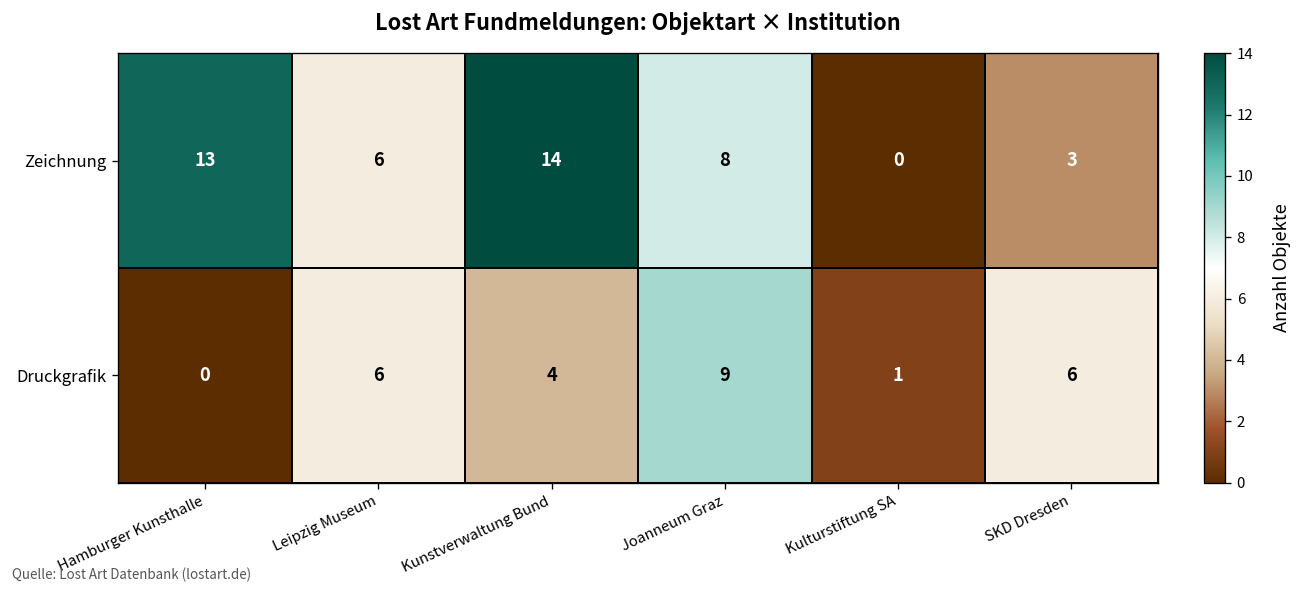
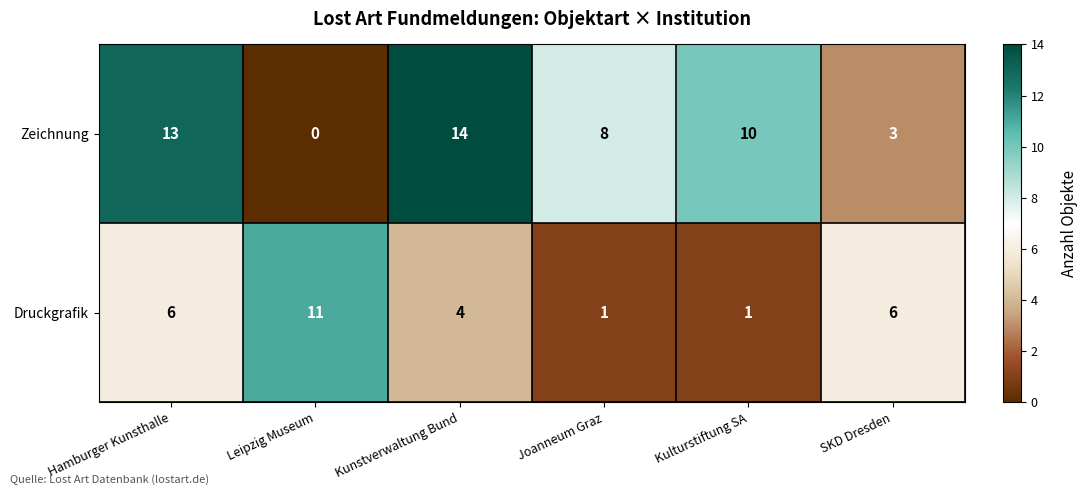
  {
    "Zeichnung": {
      "Hamburger Kunsthalle": 13,
-     "Leipzig Museum": 6,
+     "Leipzig Museum": 0,
      "Kunstverwaltung Bund": 14,
      "Joanneum Graz": 8,
-     "Kulturstiftung SA": 0,
+     "Kulturstiftung SA": 10,
      "SKD Dresden": 3
    },
    "Druckgrafik": {
-     "Hamburger Kunsthalle": 0,
-     "Leipzig Museum": 6,
+     "Hamburger Kunsthalle": 6,
+     "Leipzig Museum": 11,
      "Kunstverwaltung Bund": 4,
-     "Joanneum Graz": 9,
+     "Joanneum Graz": 1,
      "Kulturstiftung SA": 1,
      "SKD Dresden": 6
    }
  }
